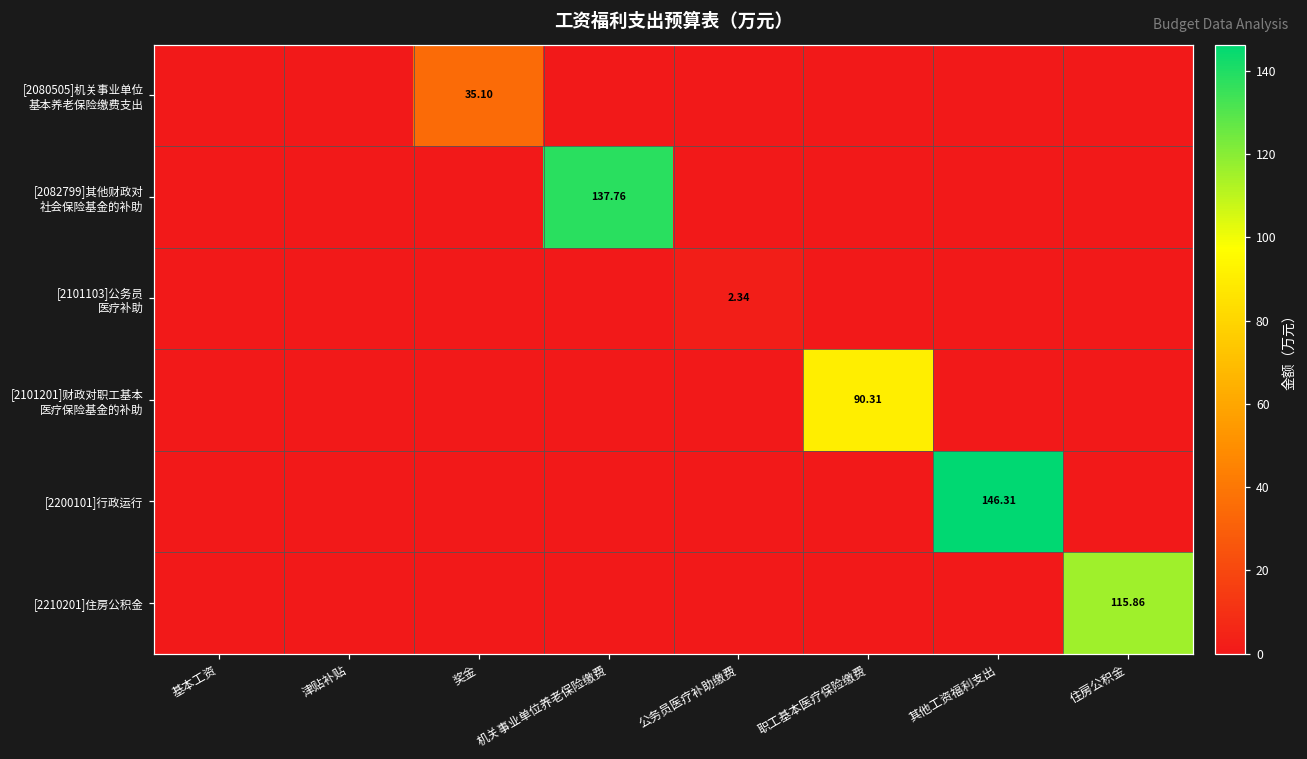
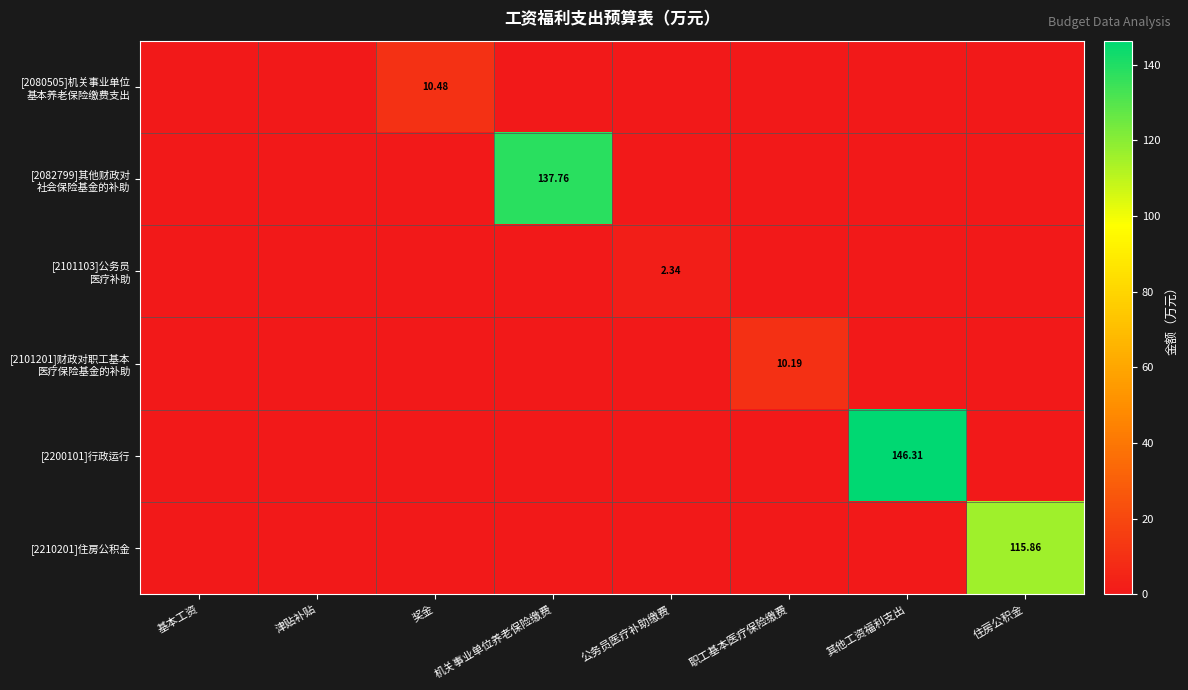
  {
    "[2080505]机关事业单位 基本养老保险缴费支出": {
-     "奖金": 35.10
+     "奖金": 10.48
    },
    "[2082799]其他财政对 社会保险基金的补助": {
      "机关事业单位养老保险缴费": 137.76
    },
    "[2101103]公务员 医疗补助": {
      "公务员医疗补助缴费": 2.34
    },
    "[2101201]财政对职工基本 医疗保险基金的补助": {
-     "职工基本医疗保险缴费": 90.31
+     "职工基本医疗保险缴费": 10.19
    },
    "[2200101]行政运行": {
      "其他工资福利支出": 146.31
    },
    "[2210201]住房公积金": {
      "住房公积金": 115.86
    }
  }
